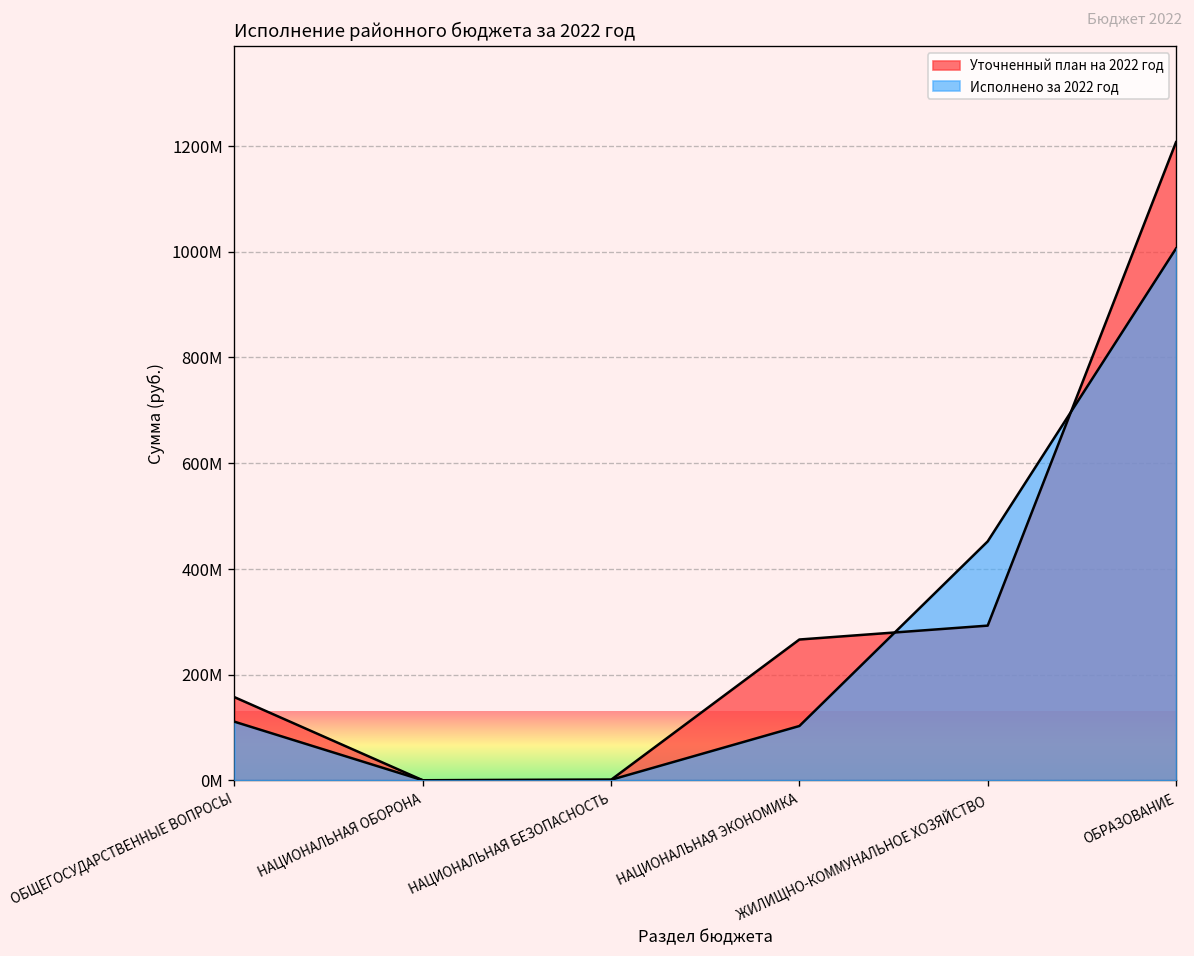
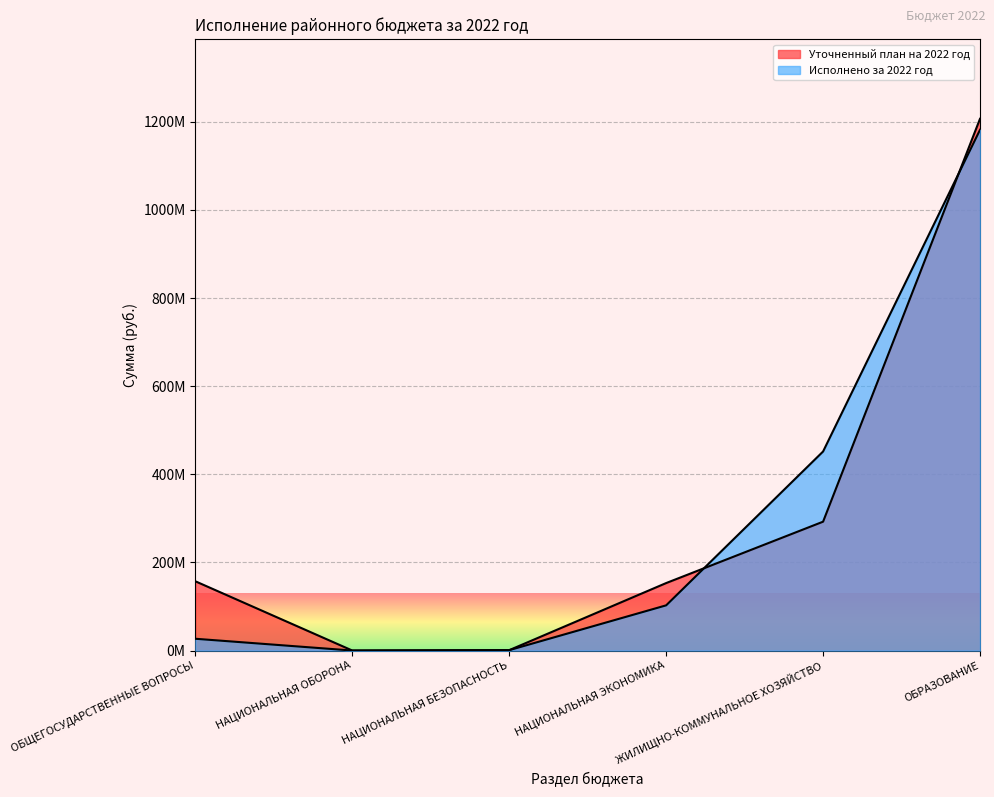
  {
    "Уточненный план на 2022 год": {
      "ОБЩЕГОСУДАРСТВЕННЫЕ ВОПРОСЫ": 160000000,
-     "НАЦИОНАЛЬНАЯ ЭКОНОМИКА": 270000000,
+     "НАЦИОНАЛЬНАЯ ЭКОНОМИКА": 150000000,
      "ЖИЛИЩНО-КОММУНАЛЬНОЕ ХОЗЯЙСТВО": 290000000,
      "ОБРАЗОВАНИЕ": 1210000000
    },
    "Исполнено за 2022 год": {
-     "ОБЩЕГОСУДАРСТВЕННЫЕ ВОПРОСЫ": 110000000,
+     "ОБЩЕГОСУДАРСТВЕННЫЕ ВОПРОСЫ": 30000000,
      "НАЦИОНАЛЬНАЯ ЭКОНОМИКА": 100000000,
      "ЖИЛИЩНО-КОММУНАЛЬНОЕ ХОЗЯЙСТВО": 450000000,
-     "ОБРАЗОВАНИЕ": 1010000000
+     "ОБРАЗОВАНИЕ": 1180000000
    }
  }
